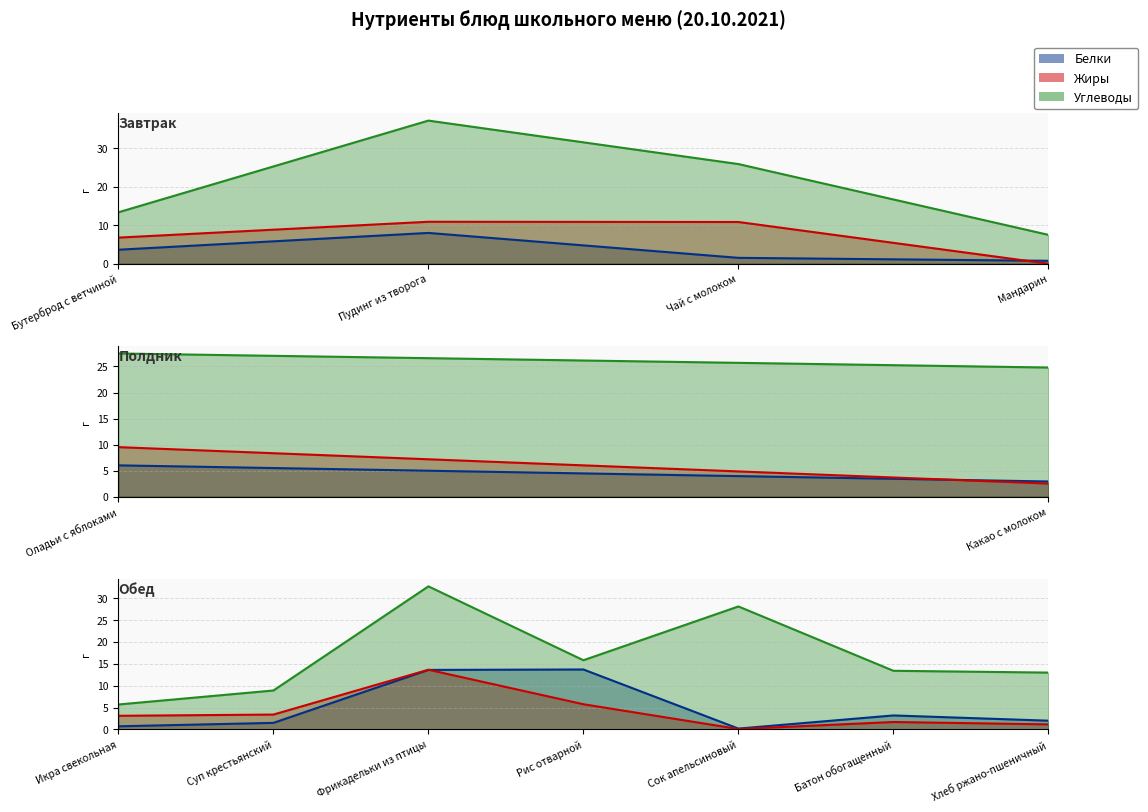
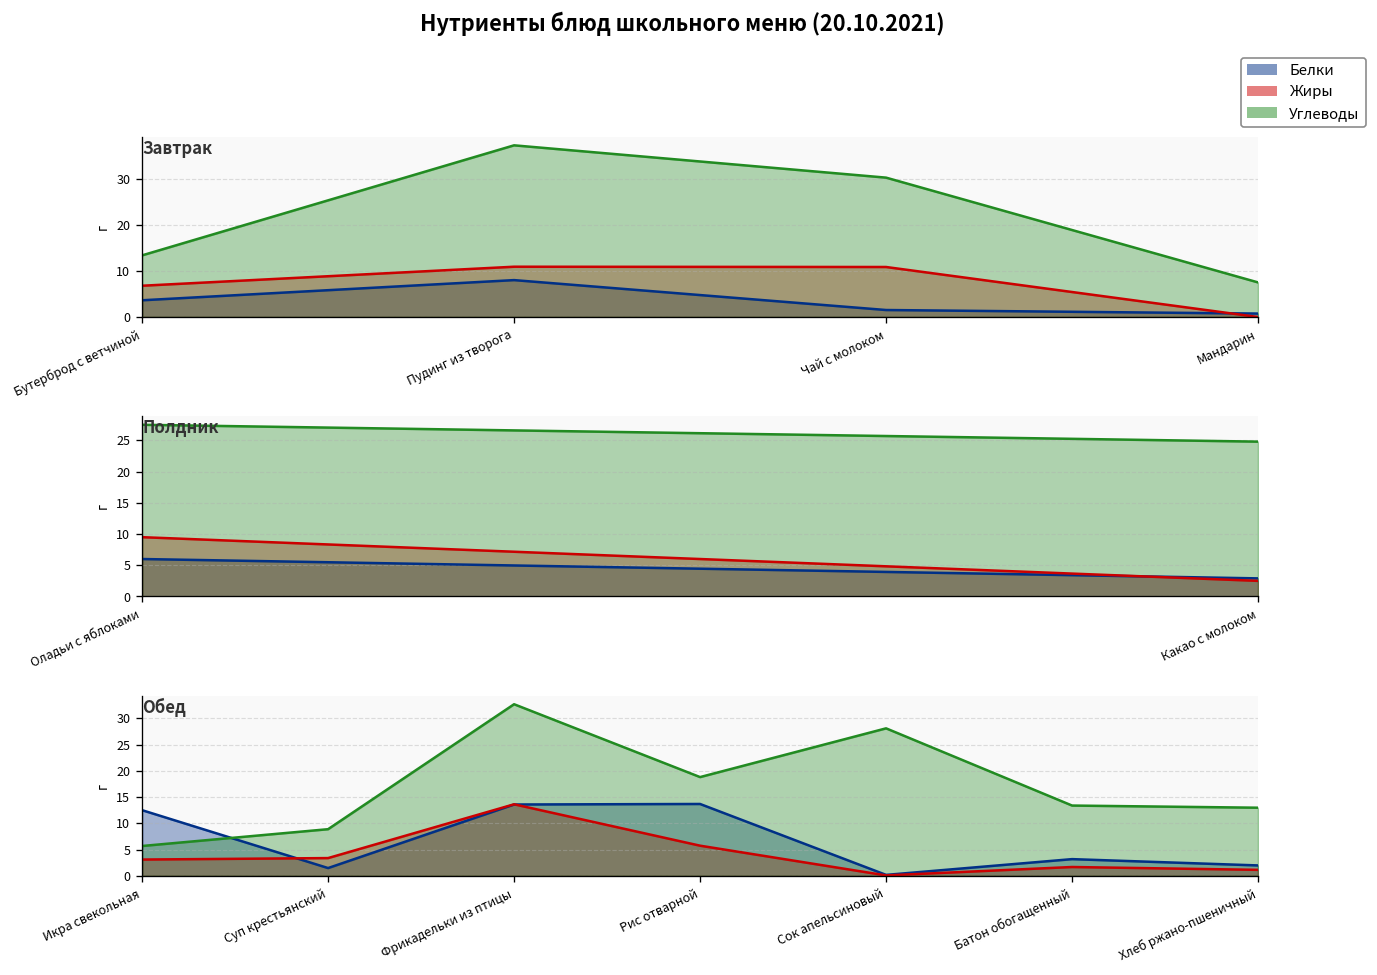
  {
    "Завтрак": {
      "Белки": {
        "Бутерброд с ветчиной": 4,
        "Пудинг из творога": 8,
        "Чай с молоком": 2,
        "Мандарин": 1
      },
      "Жиры": {
        "Бутерброд с ветчиной": 7,
        "Пудинг из творога": 11,
        "Чай с молоком": 11,
        "Мандарин": 0
      },
      "Углеводы": {
        "Бутерброд с ветчиной": 13,
        "Пудинг из творога": 37,
-       "Чай с молоком": 26,
+       "Чай с молоком": 30,
        "Мандарин": 8
      }
    },
    "Полдник": {
      "Белки": {
        "Оладьи с яблоками": 6
      },
      "Жиры": {
        "Оладьи с яблоками": 10
      },
      "Углеводы": {
        "Оладьи с яблоками": 28,
        "Какао с молоком": 25
      }
    },
    "Обед": {
      "Белки": {
-       "Икра свекольная": 1,
+       "Икра свекольная": 13,
        "Суп крестьянский": 2,
        "Рис отварной": 14,
        "Батон обогащенный": 3,
        "Хлеб ржано-пшеничный": 2
      },
      "Жиры": {
        "Икра свекольная": 3,
        "Суп крестьянский": 3,
        "Рис отварной": 6,
        "Батон обогащенный": 2,
        "Хлеб ржано-пшеничный": 1
      },
      "Углеводы": {
        "Икра свекольная": 6,
        "Суп крестьянский": 9,
        "Фрикадельки из птицы": 33,
-       "Рис отварной": 16,
+       "Рис отварной": 19,
        "Сок апельсиновый": 28,
        "Батон обогащенный": 13,
        "Хлеб ржано-пшеничный": 13
      }
    }
  }
